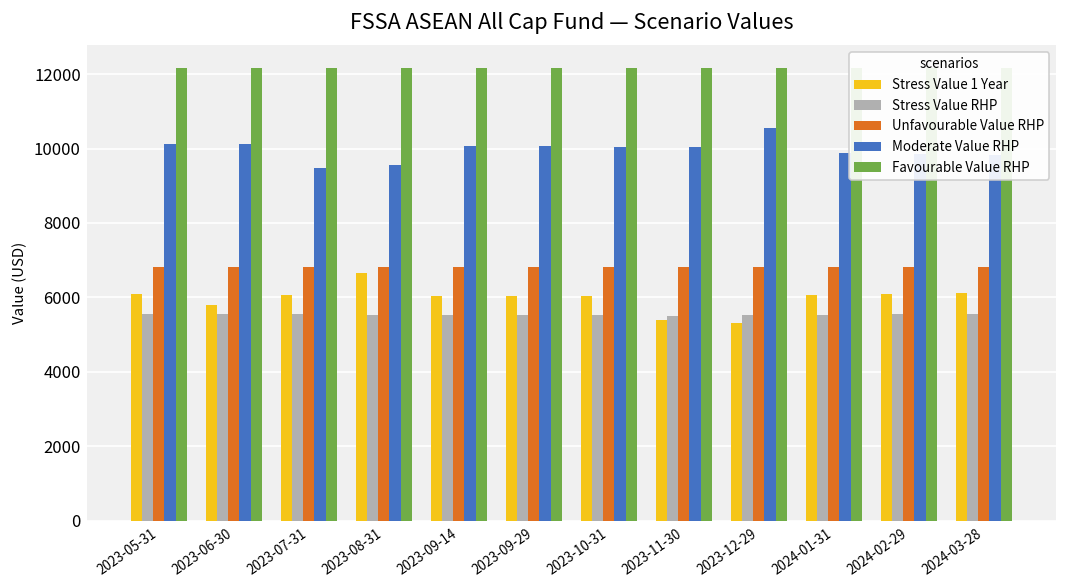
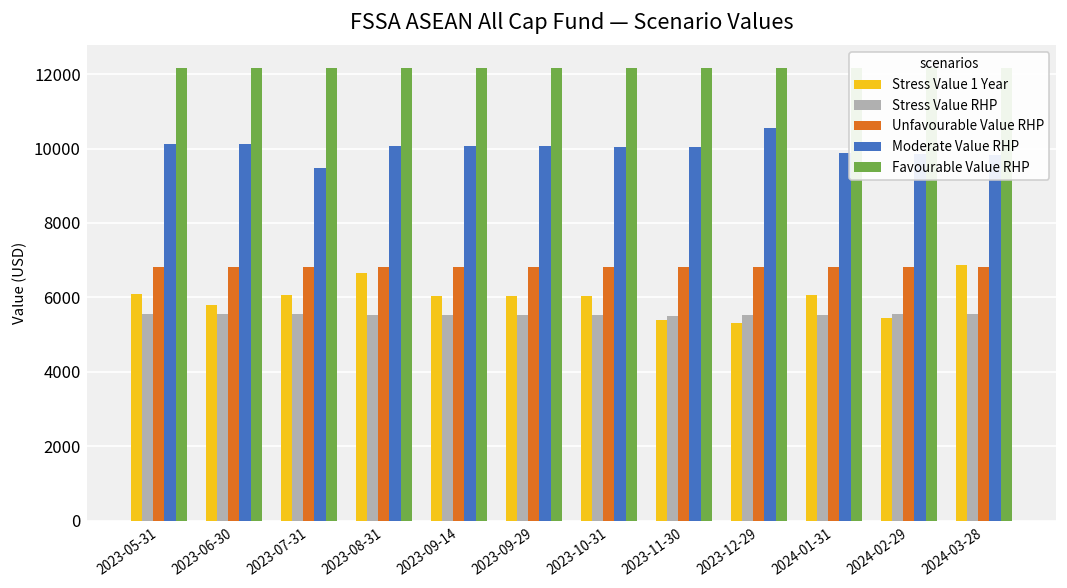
  {
    "Stress Value 1 Year": {
      "2023-05-31": 6100,
      "2023-06-30": 5800,
      "2023-07-31": 6100,
      "2023-08-31": 6700,
      "2023-09-14": 6100,
      "2023-09-29": 6100,
      "2023-10-31": 6000,
      "2023-11-30": 5400,
      "2023-12-29": 5300,
      "2024-01-31": 6100,
-     "2024-02-29": 6100,
-     "2024-03-28": 6100
+     "2024-02-29": 5500,
+     "2024-03-28": 6900
    },
    "Stress Value RHP": {
      "2023-05-31": 5600,
      "2023-06-30": 5600,
      "2023-07-31": 5600,
      "2023-08-31": 5500,
      "2023-09-14": 5500,
      "2023-09-29": 5500,
      "2023-10-31": 5500,
      "2023-11-30": 5500,
      "2023-12-29": 5500,
      "2024-01-31": 5500,
      "2024-02-29": 5600,
      "2024-03-28": 5600
    },
    "Unfavourable Value RHP": {
      "2023-05-31": 6800,
      "2023-06-30": 6800,
      "2023-07-31": 6800,
      "2023-08-31": 6800,
      "2023-09-14": 6800,
      "2023-09-29": 6800,
      "2023-10-31": 6800,
      "2023-11-30": 6800,
      "2023-12-29": 6800,
      "2024-01-31": 6800,
      "2024-02-29": 6800,
      "2024-03-28": 6800
    },
    "Moderate Value RHP": {
      "2023-05-31": 10100,
      "2023-06-30": 10100,
      "2023-07-31": 9500,
-     "2023-08-31": 9500,
+     "2023-08-31": 10100,
      "2023-09-14": 10100,
      "2023-09-29": 10100,
      "2023-10-31": 10000,
      "2023-11-30": 10000,
      "2023-12-29": 10500,
      "2024-01-31": 9900
    },
    "Favourable Value RHP": {
      "2023-05-31": 12200,
      "2023-06-30": 12200,
      "2023-07-31": 12200,
      "2023-08-31": 12200,
      "2023-09-14": 12200,
      "2023-09-29": 12200,
      "2023-10-31": 12200,
      "2023-11-30": 12200,
      "2023-12-29": 12200
    }
  }
